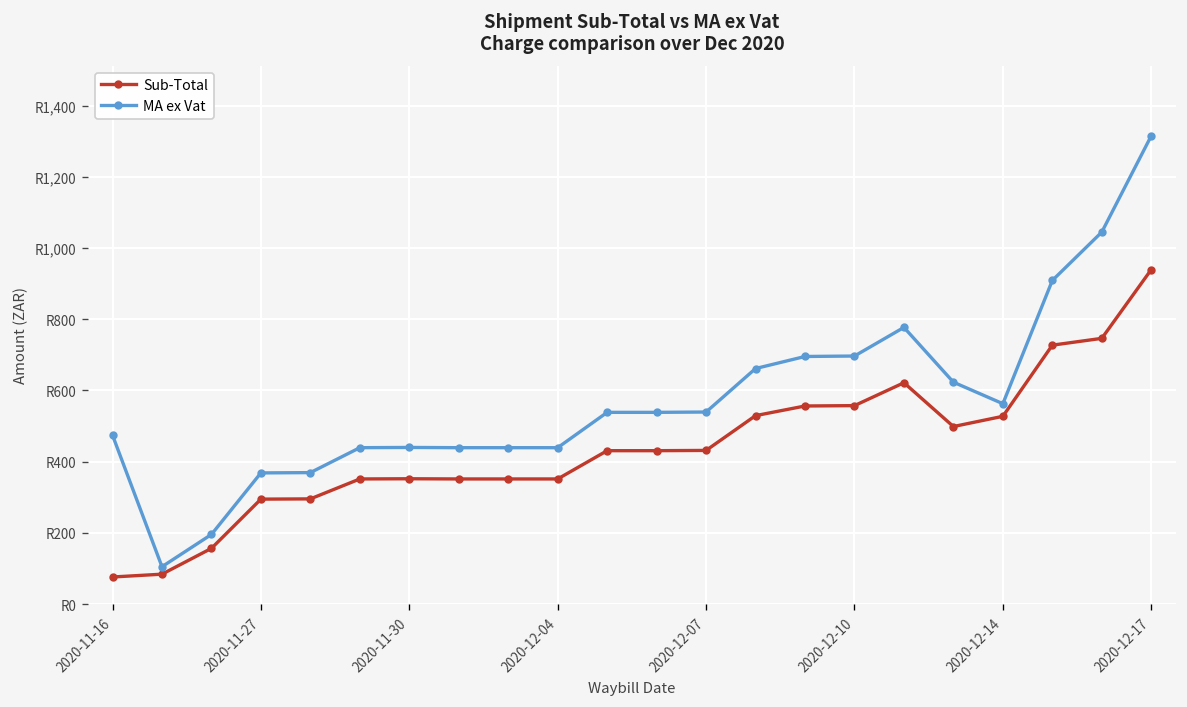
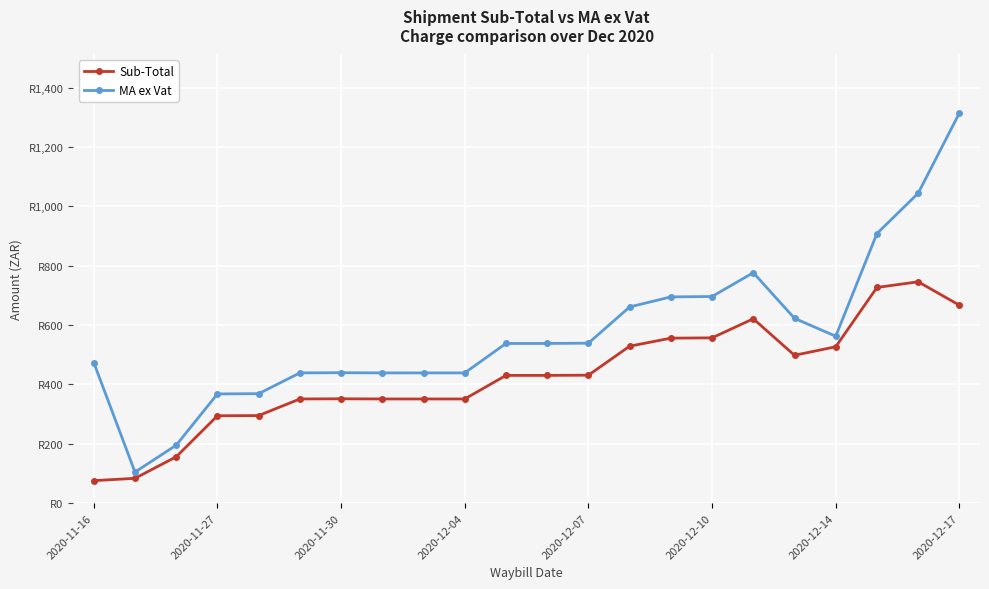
  {
    "Sub-Total": {
      "2020-11-16": "R80",
      "2020-12-14": "R530",
-     "2020-12-17": "R940"
+     "2020-12-17": "R670"
    },
    "MA ex Vat": {
      "2020-11-16": "R470",
      "2020-12-14": "R560",
      "2020-12-17": "R1,310"
    }
  }
